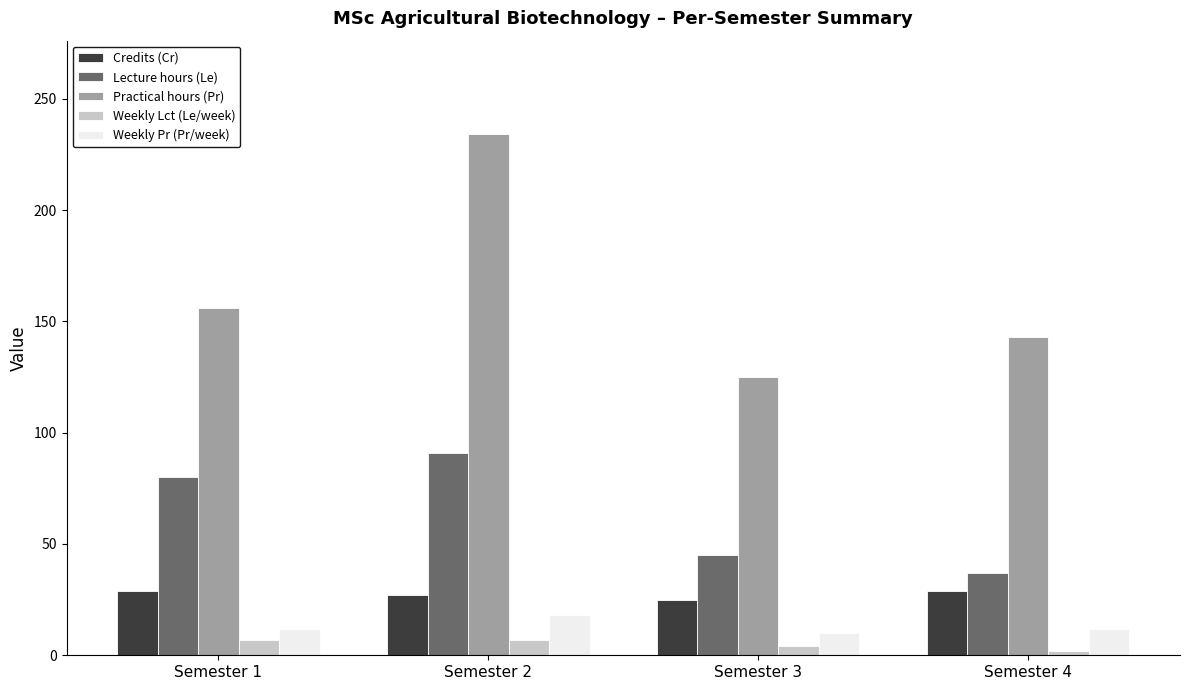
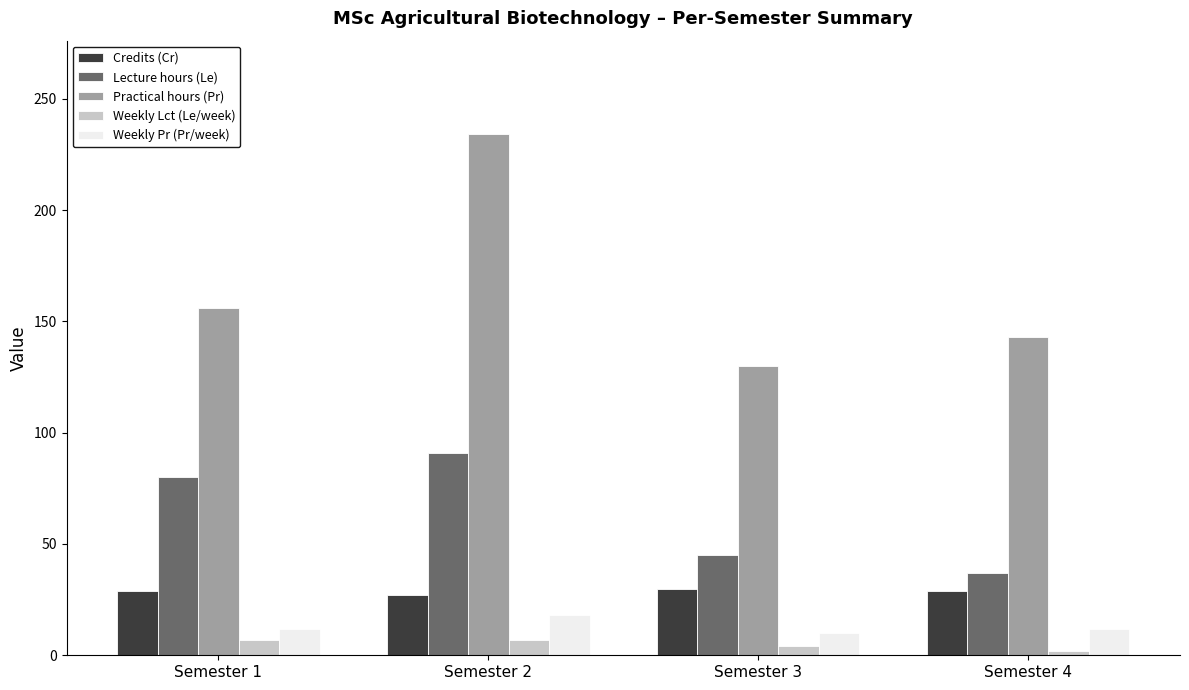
  {
    "Credits (Cr)": {
      "Semester 1": 29,
      "Semester 2": 27,
-     "Semester 3": 25,
+     "Semester 3": 30,
      "Semester 4": 29
    },
    "Lecture hours (Le)": {
      "Semester 1": 80,
      "Semester 2": 91,
      "Semester 3": 45,
      "Semester 4": 37
    },
    "Practical hours (Pr)": {
      "Semester 1": 156,
      "Semester 2": 234,
-     "Semester 3": 125,
+     "Semester 3": 130,
      "Semester 4": 143
    },
    "Weekly Lct (Le/week)": {
      "Semester 1": 7,
      "Semester 2": 7,
      "Semester 3": 4,
      "Semester 4": 2
    },
    "Weekly Pr (Pr/week)": {
      "Semester 1": 12,
      "Semester 2": 18,
      "Semester 3": 10,
      "Semester 4": 12
    }
  }
